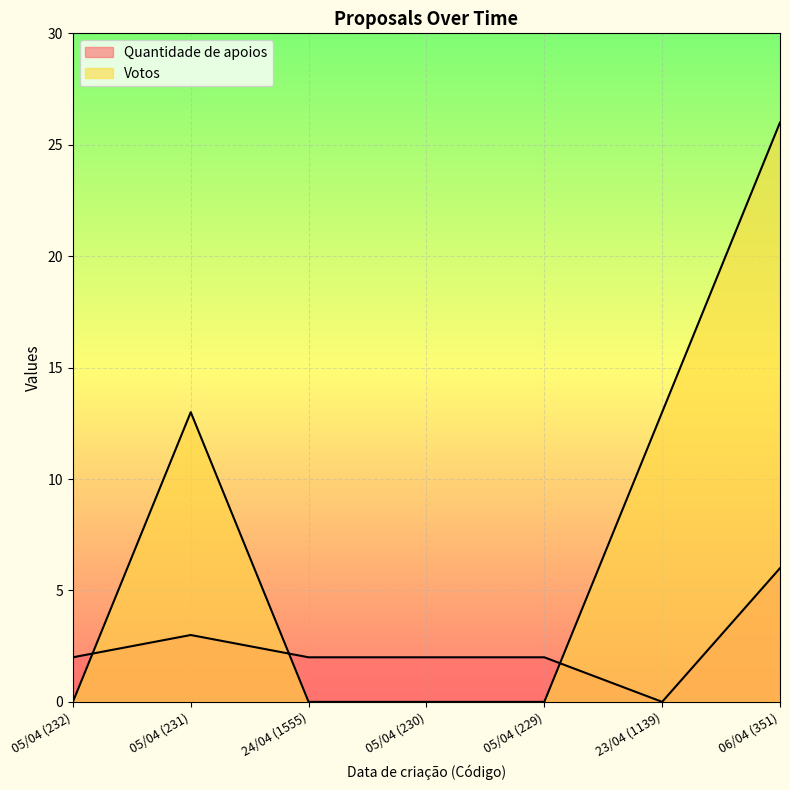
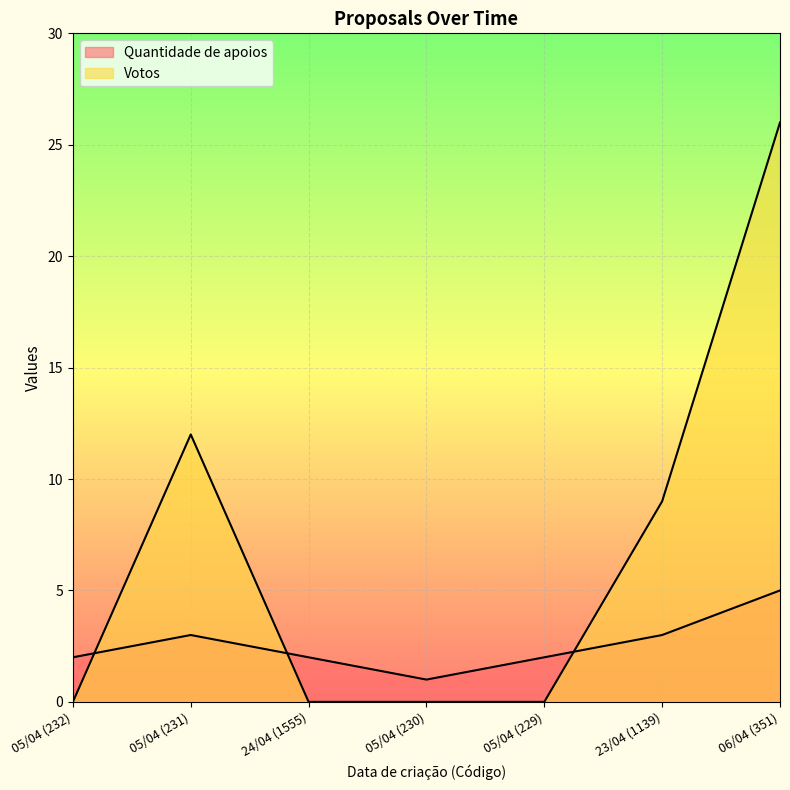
  {
    "Quantidade de apoios": {
      "05/04 (232)": 2,
      "05/04 (231)": 3,
      "24/04 (1555)": 2,
-     "05/04 (230)": 2,
+     "05/04 (230)": 1,
      "05/04 (229)": 2,
-     "23/04 (1139)": 0,
-     "06/04 (351)": 6
+     "23/04 (1139)": 3,
+     "06/04 (351)": 5
    },
    "Votos": {
      "05/04 (232)": 0,
-     "05/04 (231)": 13,
+     "05/04 (231)": 12,
      "24/04 (1555)": 0,
      "05/04 (230)": 0,
      "05/04 (229)": 0,
-     "23/04 (1139)": 13,
+     "23/04 (1139)": 9,
      "06/04 (351)": 26
    }
  }
